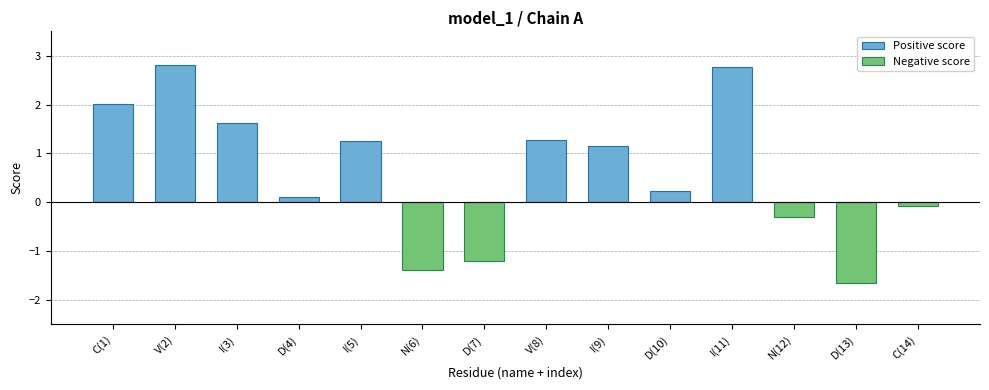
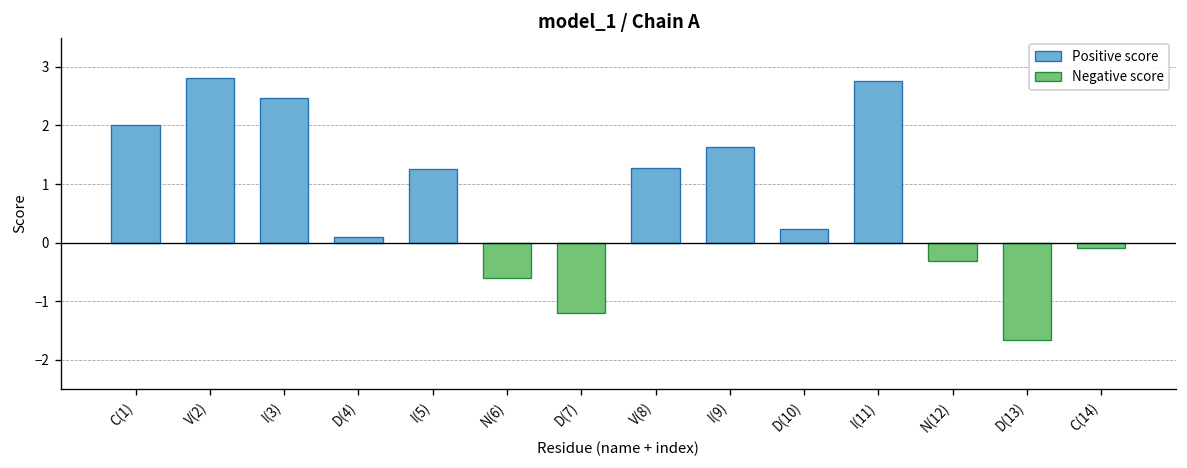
  {
    "Positive score": {
      "C(1)": 2.0,
      "V(2)": 2.8,
-     "I(3)": 1.6,
+     "I(3)": 2.5,
      "D(4)": 0.1,
      "I(5)": 1.3,
      "V(8)": 1.3,
-     "I(9)": 1.2,
+     "I(9)": 1.6,
      "D(10)": 0.2,
      "I(11)": 2.8
    },
    "Negative score": {
-     "N(6)": -1.4,
+     "N(6)": -0.6,
      "D(7)": -1.2,
      "N(12)": -0.3,
      "D(13)": -1.7,
      "C(14)": -0.1
    }
  }
